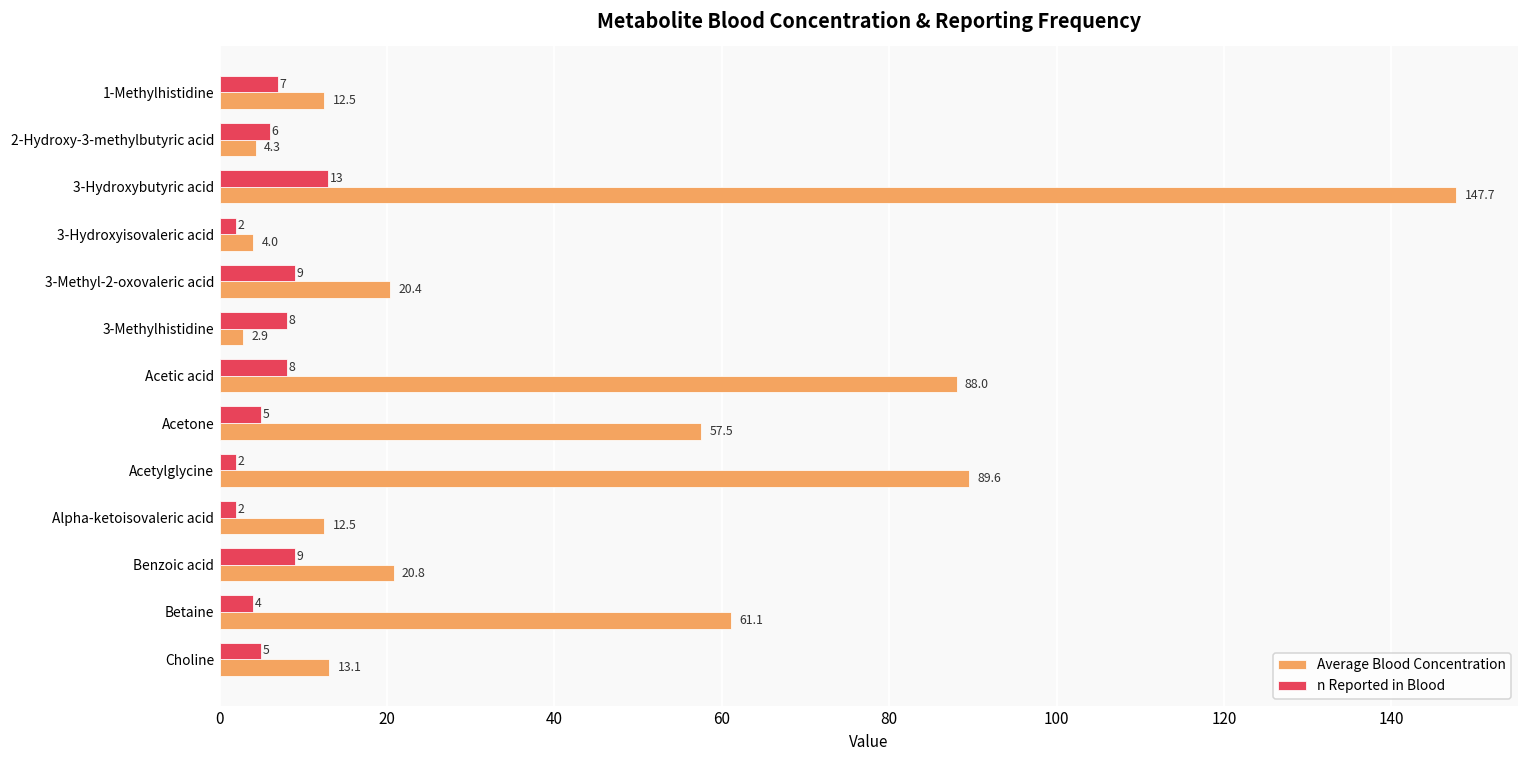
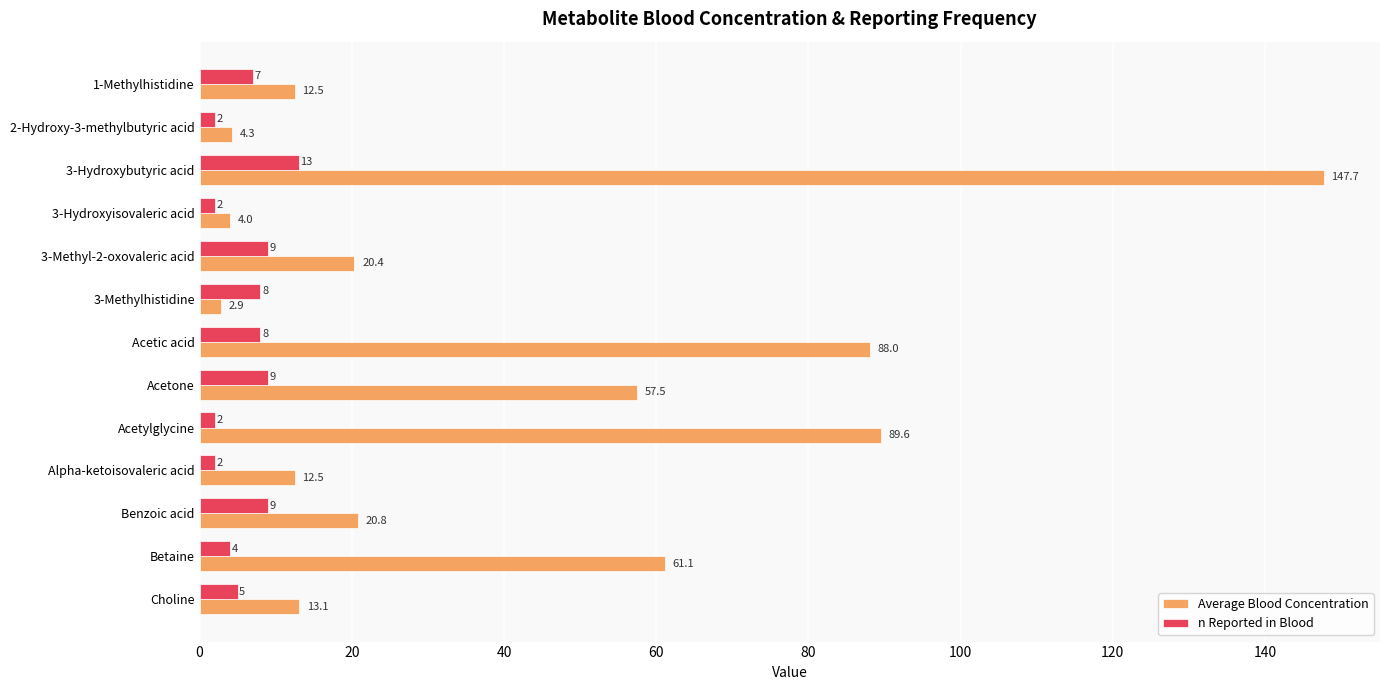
  {
    "Average Blood Concentration": {
      "1-Methylhistidine": 12.5,
      "2-Hydroxy-3-methylbutyric acid": 4.3,
      "3-Hydroxybutyric acid": 147.7,
      "3-Hydroxyisovaleric acid": 4.0,
      "3-Methyl-2-oxovaleric acid": 20.4,
      "3-Methylhistidine": 2.9,
      "Acetic acid": 88.0,
      "Acetone": 57.5,
      "Acetylglycine": 89.6,
      "Alpha-ketoisovaleric acid": 12.5,
      "Benzoic acid": 20.8,
      "Betaine": 61.1,
      "Choline": 13.1
    },
    "n Reported in Blood": {
      "1-Methylhistidine": 7,
-     "2-Hydroxy-3-methylbutyric acid": 6,
+     "2-Hydroxy-3-methylbutyric acid": 2,
      "3-Hydroxybutyric acid": 13,
      "3-Hydroxyisovaleric acid": 2,
      "3-Methyl-2-oxovaleric acid": 9,
      "3-Methylhistidine": 8,
      "Acetic acid": 8,
-     "Acetone": 5,
+     "Acetone": 9,
      "Acetylglycine": 2,
      "Alpha-ketoisovaleric acid": 2,
      "Benzoic acid": 9,
      "Betaine": 4,
      "Choline": 5
    }
  }
